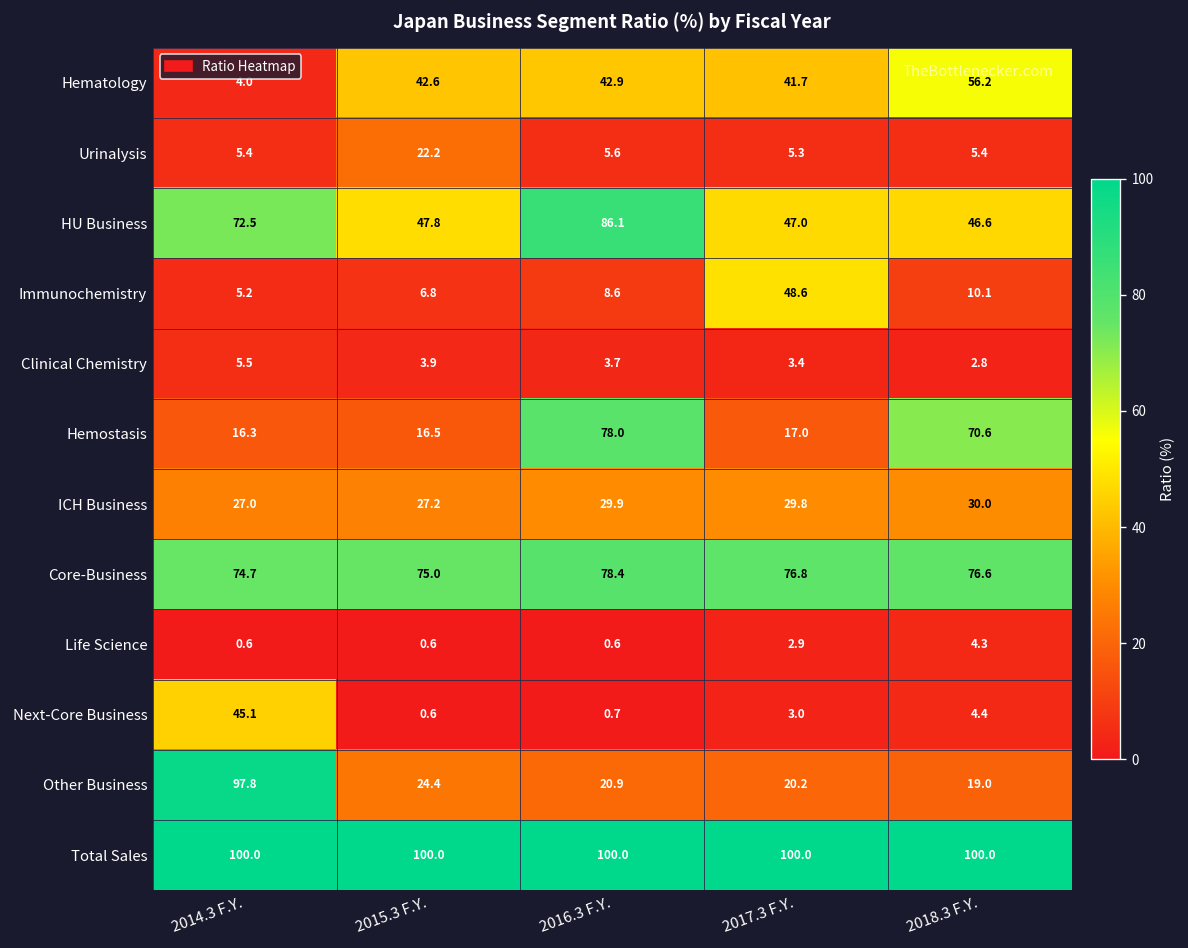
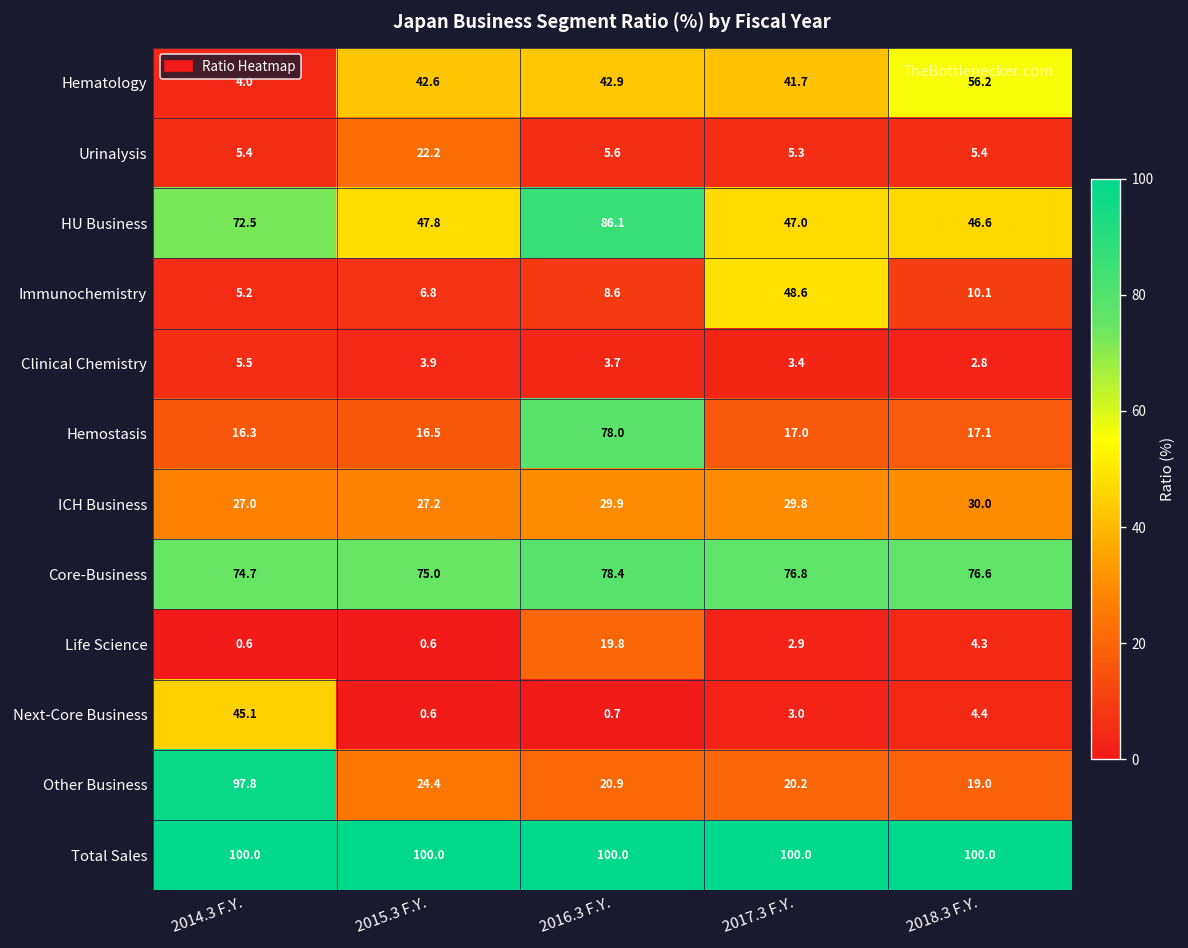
  {
    "Hematology": {
      "2015.3 F.Y.": 42.6,
      "2016.3 F.Y.": 42.9,
      "2017.3 F.Y.": 41.7
    },
    "Urinalysis": {
      "2014.3 F.Y.": 5.4,
      "2015.3 F.Y.": 22.2,
      "2016.3 F.Y.": 5.6,
      "2017.3 F.Y.": 5.3,
      "2018.3 F.Y.": 5.4
    },
    "HU Business": {
      "2014.3 F.Y.": 72.5,
      "2015.3 F.Y.": 47.8,
      "2016.3 F.Y.": 86.1,
      "2017.3 F.Y.": 47.0,
      "2018.3 F.Y.": 46.6
    },
    "Immunochemistry": {
      "2014.3 F.Y.": 5.2,
      "2015.3 F.Y.": 6.8,
      "2016.3 F.Y.": 8.6,
      "2017.3 F.Y.": 48.6,
      "2018.3 F.Y.": 10.1
    },
    "Clinical Chemistry": {
      "2014.3 F.Y.": 5.5,
      "2015.3 F.Y.": 3.9,
      "2016.3 F.Y.": 3.7,
      "2017.3 F.Y.": 3.4,
      "2018.3 F.Y.": 2.8
    },
    "Hemostasis": {
      "2014.3 F.Y.": 16.3,
      "2015.3 F.Y.": 16.5,
      "2016.3 F.Y.": 78.0,
      "2017.3 F.Y.": 17.0,
-     "2018.3 F.Y.": 70.6
+     "2018.3 F.Y.": 17.1
    },
    "ICH Business": {
      "2014.3 F.Y.": 27.0,
      "2015.3 F.Y.": 27.2,
      "2016.3 F.Y.": 29.9,
      "2017.3 F.Y.": 29.8,
      "2018.3 F.Y.": 30.0
    },
    "Core-Business": {
      "2014.3 F.Y.": 74.7,
      "2015.3 F.Y.": 75.0,
      "2016.3 F.Y.": 78.4,
      "2017.3 F.Y.": 76.8,
      "2018.3 F.Y.": 76.6
    },
    "Life Science": {
      "2014.3 F.Y.": 0.6,
      "2015.3 F.Y.": 0.6,
-     "2016.3 F.Y.": 0.6,
+     "2016.3 F.Y.": 19.8,
      "2017.3 F.Y.": 2.9,
      "2018.3 F.Y.": 4.3
    },
    "Next-Core Business": {
      "2014.3 F.Y.": 45.1,
      "2015.3 F.Y.": 0.6,
      "2016.3 F.Y.": 0.7,
      "2017.3 F.Y.": 3.0,
      "2018.3 F.Y.": 4.4
    },
    "Other Business": {
      "2014.3 F.Y.": 97.8,
      "2015.3 F.Y.": 24.4,
      "2016.3 F.Y.": 20.9,
      "2017.3 F.Y.": 20.2,
      "2018.3 F.Y.": 19.0
    },
    "Total Sales": {
      "2014.3 F.Y.": 100.0,
      "2015.3 F.Y.": 100.0,
      "2016.3 F.Y.": 100.0,
      "2017.3 F.Y.": 100.0,
      "2018.3 F.Y.": 100.0
    }
  }
